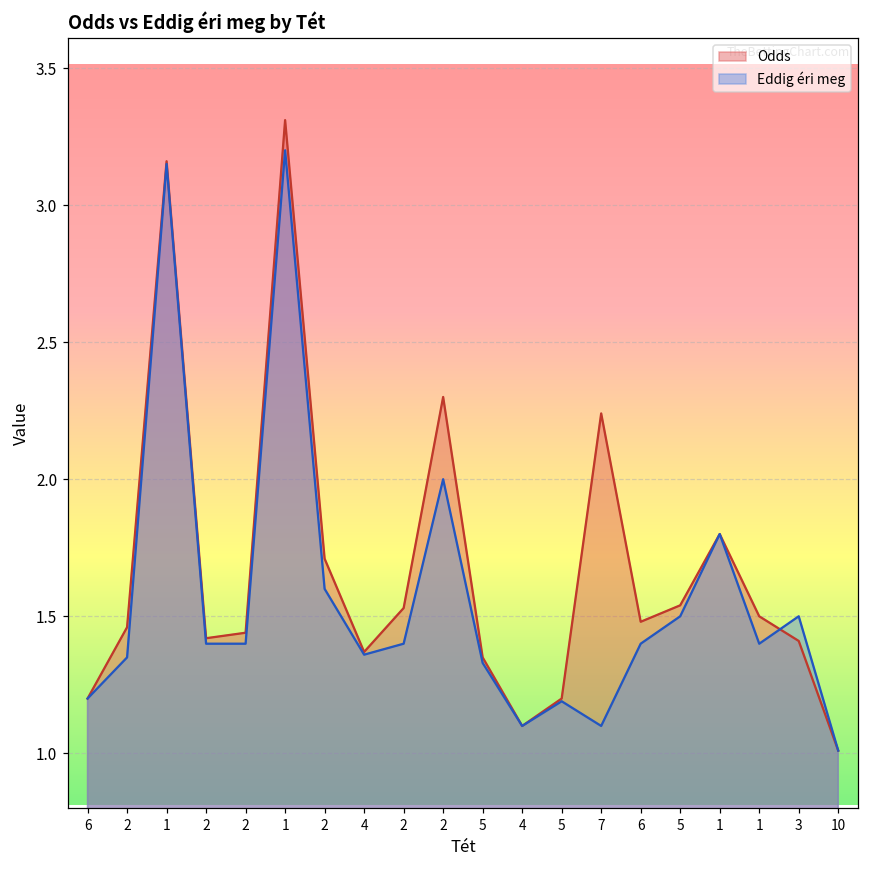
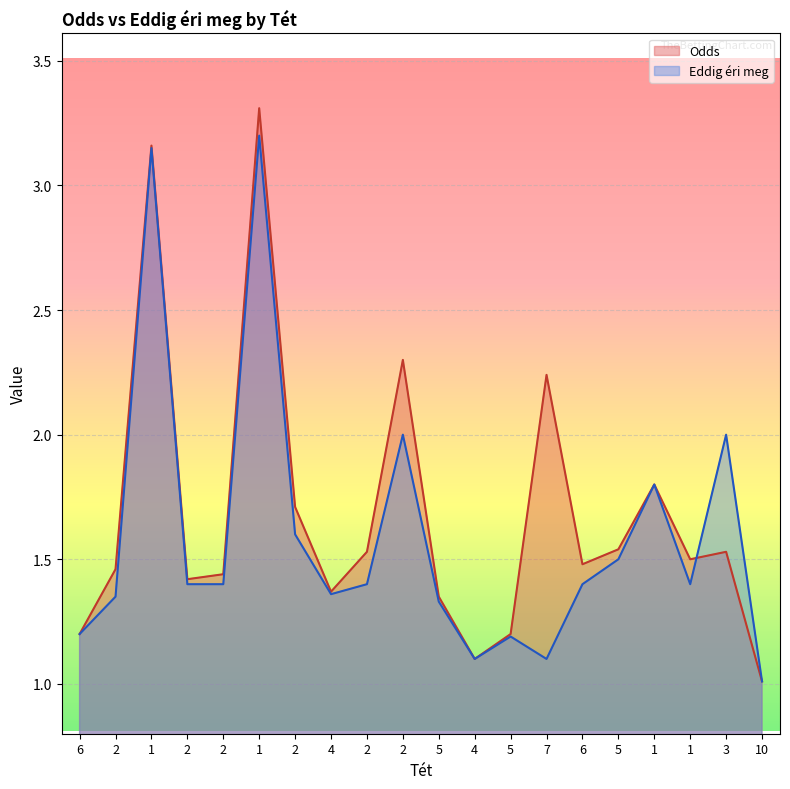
  {
    "Odds": {
      "7": 2.24,
-     "3": 1.41
+     "3": 1.53
    },
    "Eddig éri meg": {
      "7": 1.1,
-     "3": 1.5
+     "3": 2.0
    }
  }
